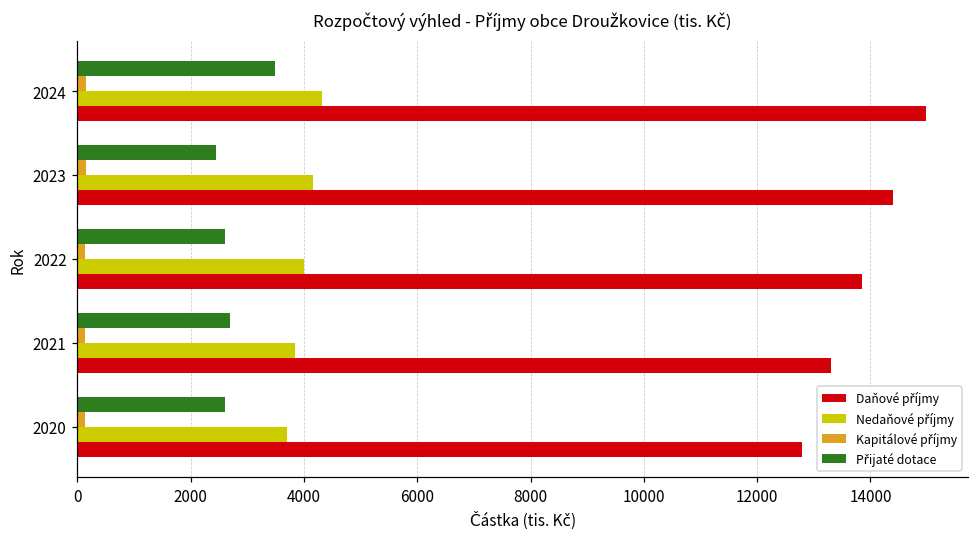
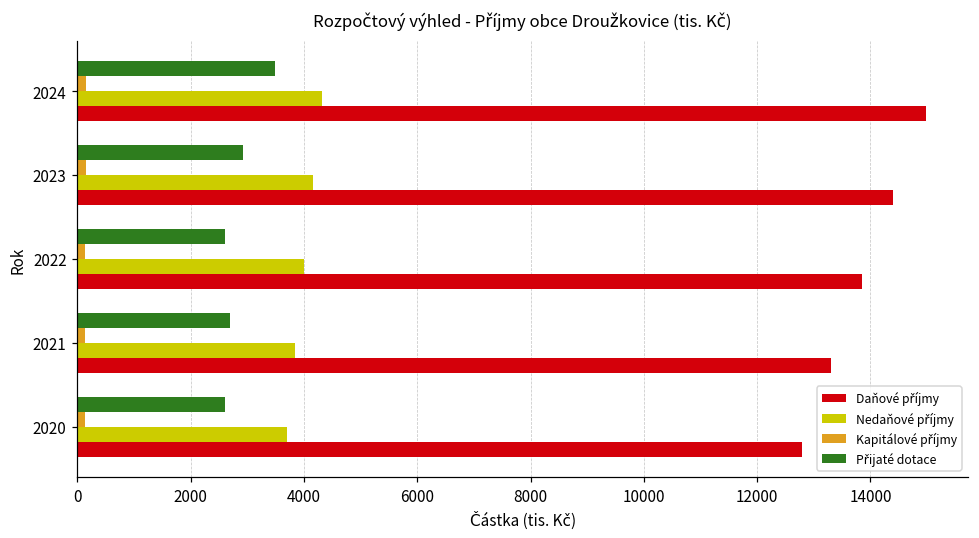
  {
    "Daňové příjmy": {
      "2024": 15000,
      "2023": 14400,
      "2022": 13800,
      "2021": 13300,
      "2020": 12800
    },
    "Přijaté dotace": {
      "2024": 3500,
-     "2023": 2400,
+     "2023": 2900,
      "2022": 2600,
      "2021": 2700,
      "2020": 2600
    }
  }
